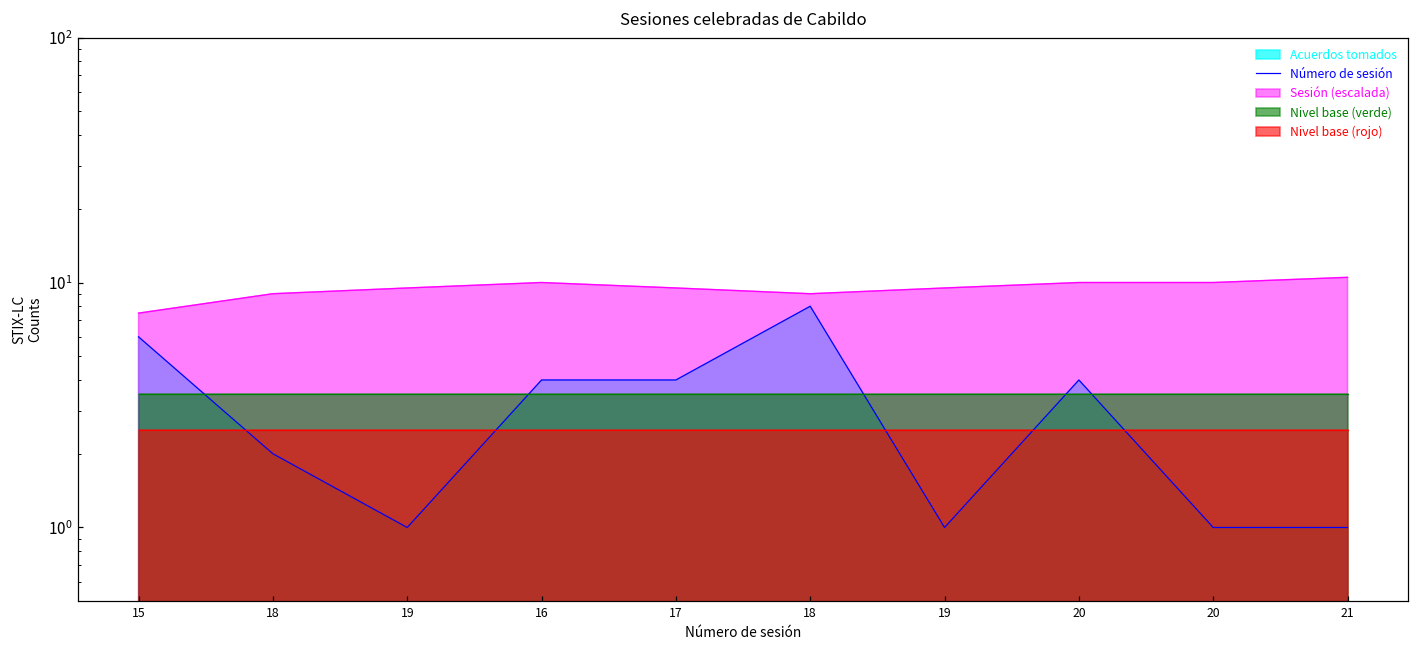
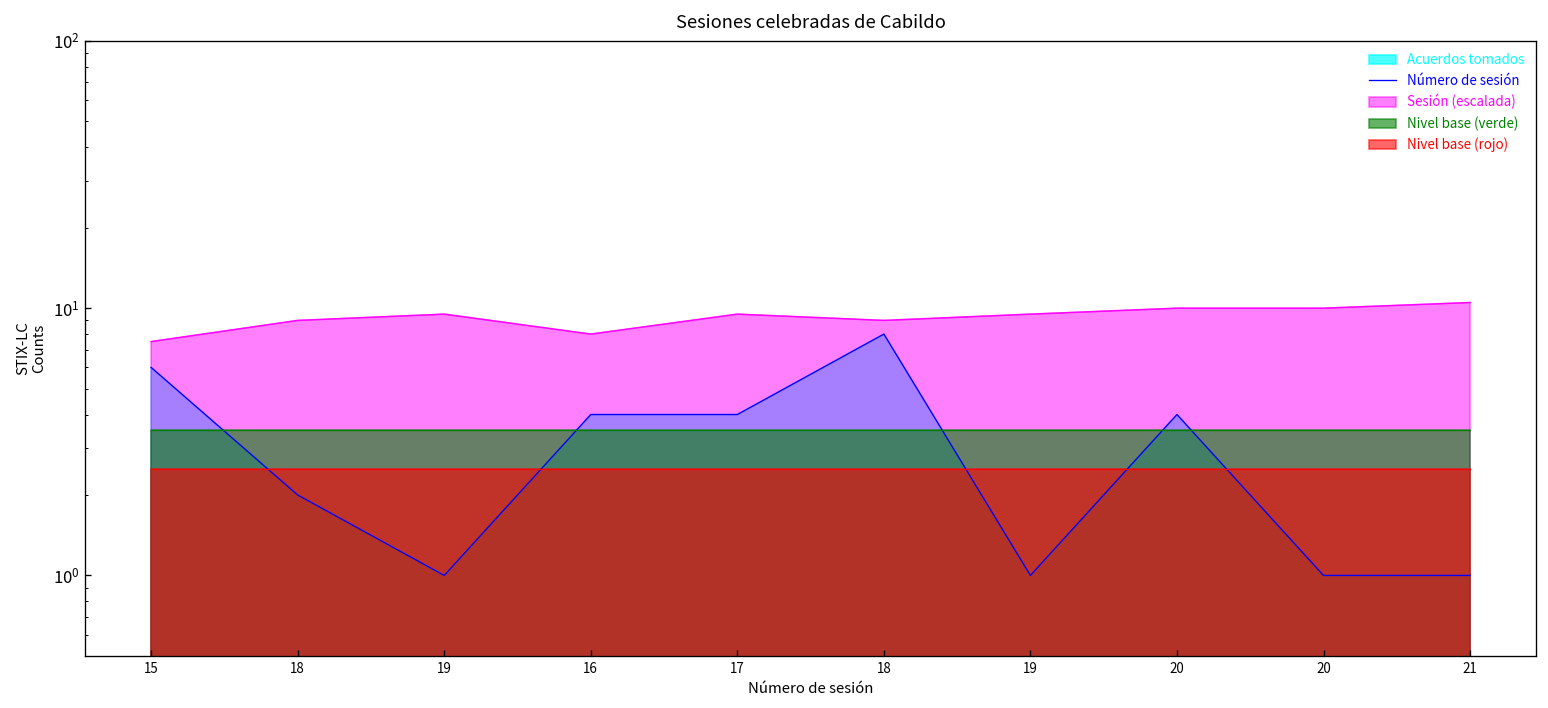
  {
    "Acuerdos tomados": {
      "15": 6.0,
      "16": 4.0,
      "17": 4.0,
      "21": 1.0
    },
    "Sesión (escalada)": {
      "15": 7.5,
-     "16": 10,
+     "16": 8.0,
      "17": 9.5,
      "21": 11
    },
    "Nivel base (verde)": {
      "15": 3.5,
      "16": 3.5,
      "17": 3.5,
      "21": 3.5
    },
    "Nivel base (rojo)": {
      "15": 2.5,
      "16": 2.5,
      "17": 2.5,
      "21": 2.5
    }
  }
